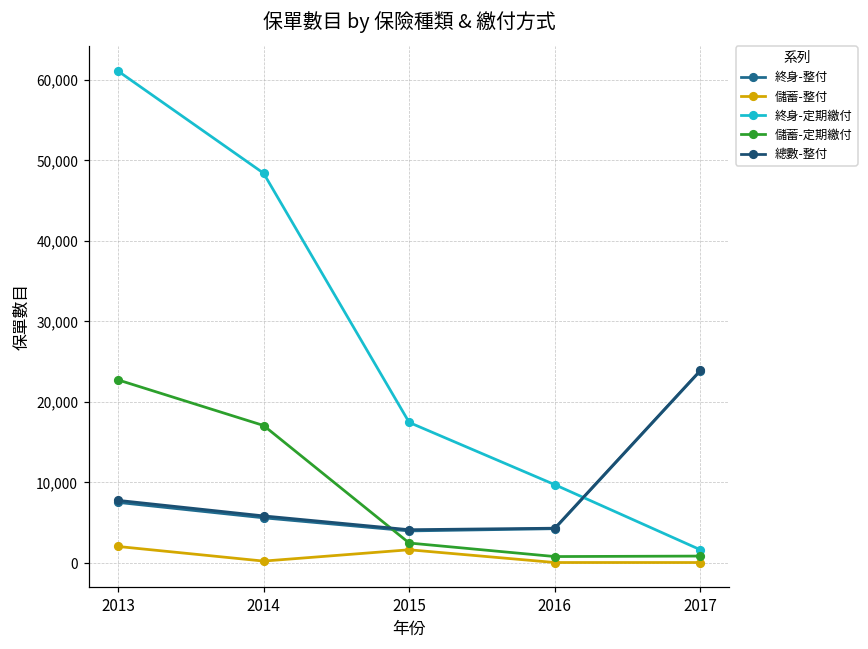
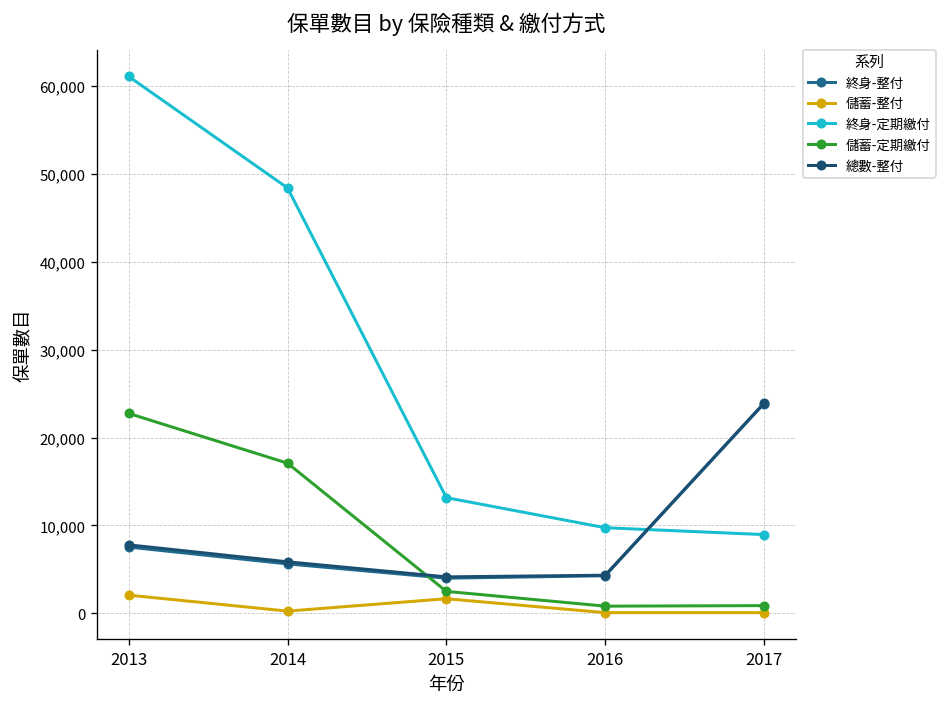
  {
    "儲蓄-整付": {
      "2013": "2,000",
      "2014": "0",
      "2015": "2,000",
      "2016": "0",
      "2017": "0"
    },
    "終身-定期繳付": {
      "2013": "61,000",
      "2014": "48,000",
-     "2015": "17,000",
+     "2015": "13,000",
      "2016": "10,000",
-     "2017": "2,000"
+     "2017": "9,000"
    },
    "儲蓄-定期繳付": {
      "2013": "23,000",
      "2014": "17,000",
      "2015": "2,000",
      "2016": "1,000",
      "2017": "1,000"
    }
  }
